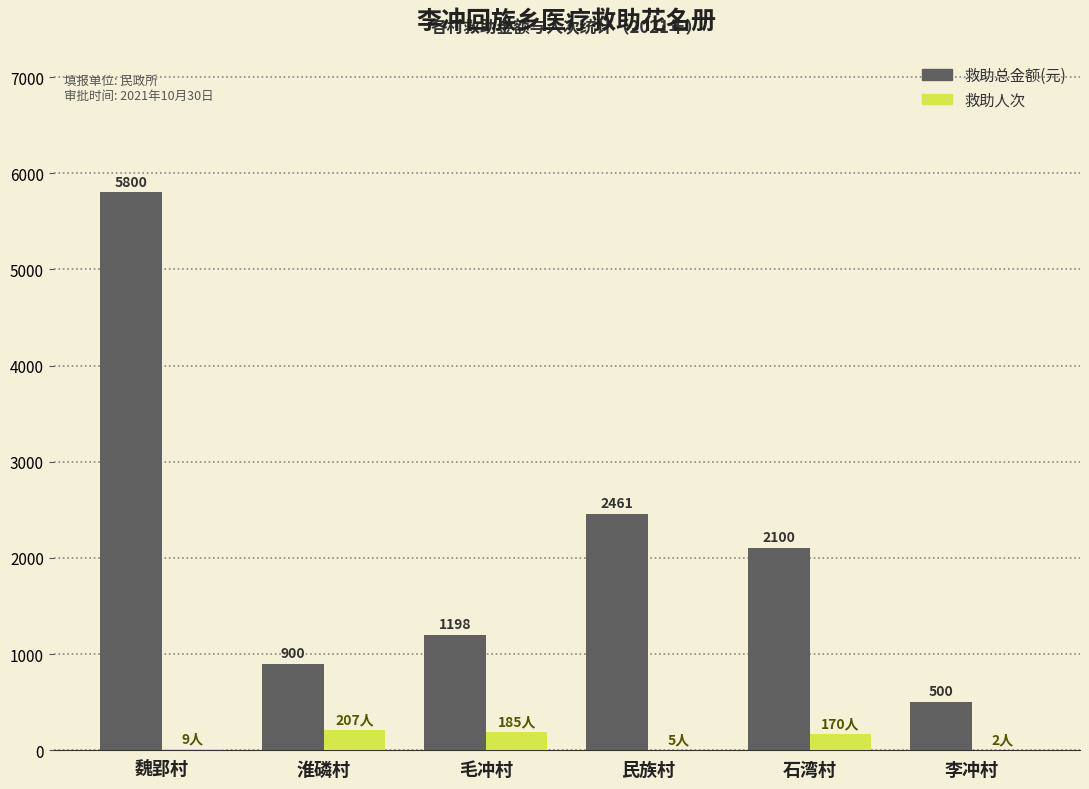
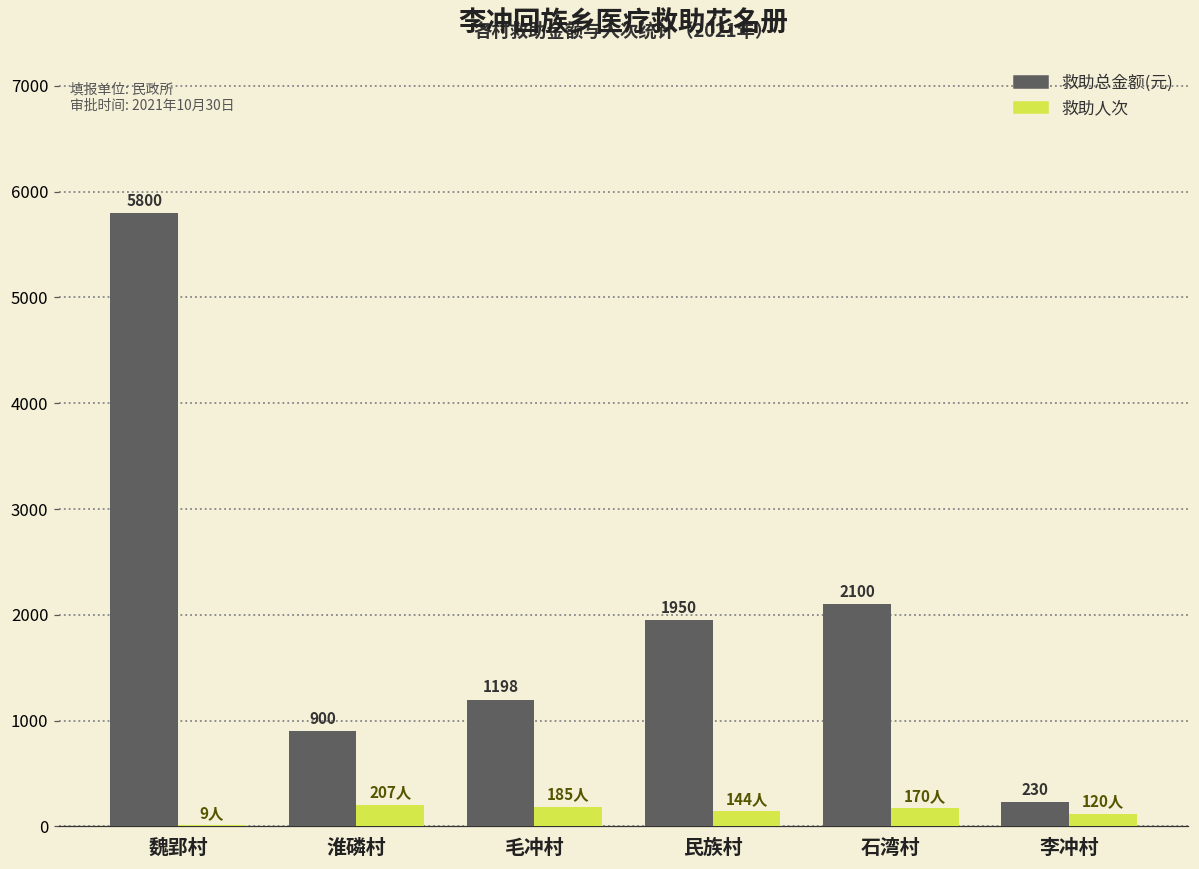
  {
    "救助总金额(元)": {
      "魏郢村": "5800",
      "淮磷村": "900",
      "毛冲村": "1198",
-     "民族村": "2461",
+     "民族村": "1950",
      "石湾村": "2100",
-     "李冲村": "500"
+     "李冲村": "230"
    },
    "救助人次": {
      "魏郢村": "9人",
      "淮磷村": "207人",
      "毛冲村": "185人",
-     "民族村": "5人",
+     "民族村": "144人",
      "石湾村": "170人",
-     "李冲村": "2人"
+     "李冲村": "120人"
    }
  }
